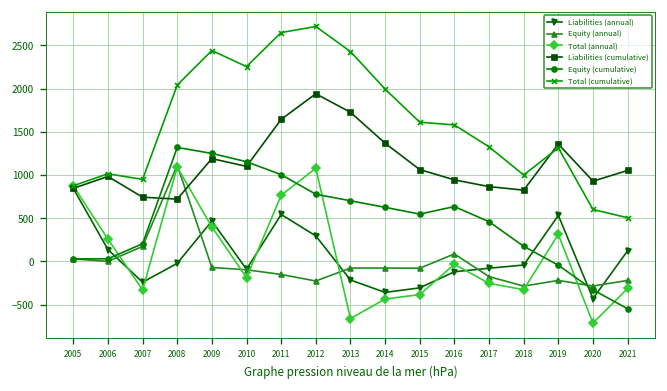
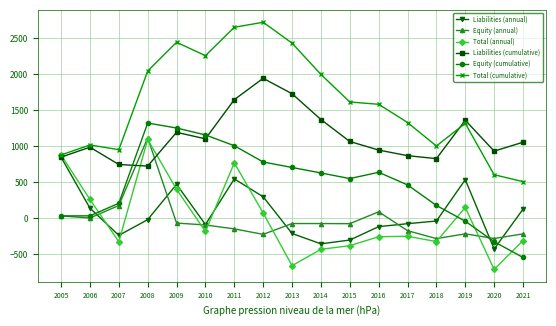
  {
    "Total (annual)": {
      "2006": 300,
      "2007": -300,
      "2009": 400,
      "2010": -200,
      "2011": 800,
-     "2012": 1100,
+     "2012": 100,
      "2013": -700,
      "2014": -400,
      "2015": -400,
-     "2016": 0,
+     "2016": -300,
      "2017": -300,
      "2018": -300,
-     "2019": 300,
+     "2019": 100,
      "2020": -700,
      "2021": -300
    }
  }
